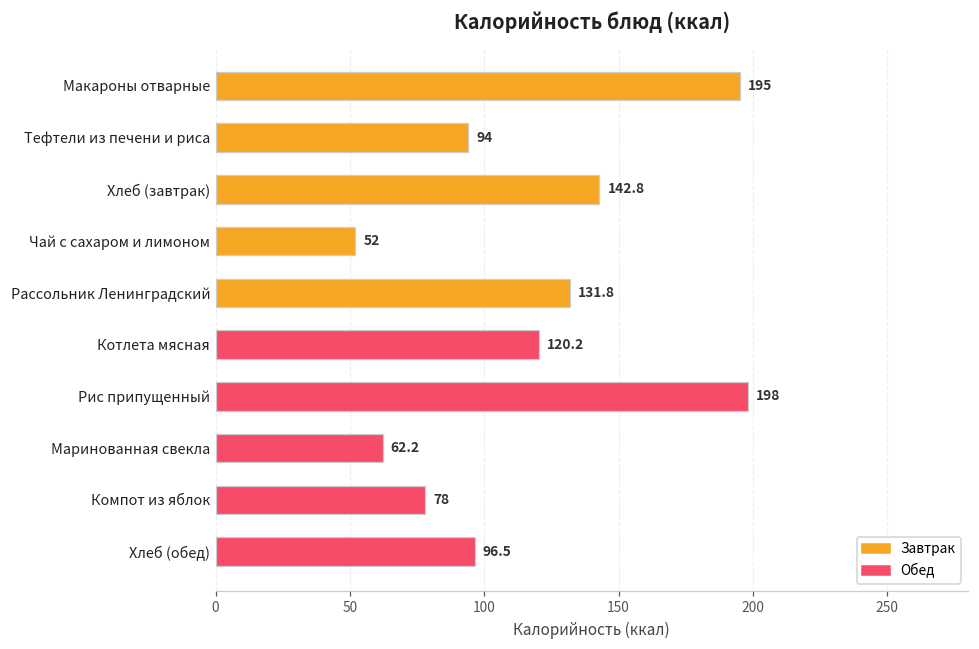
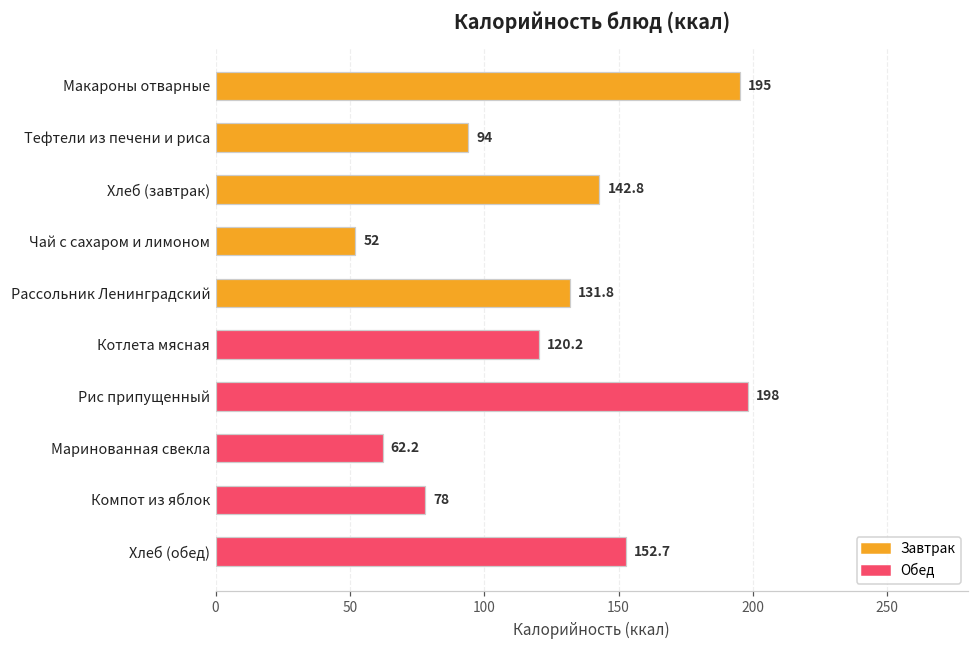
  {
    "Макароны отварные": 195,
    "Тефтели из печени и риса": 94,
    "Хлеб (завтрак)": 142.8,
    "Чай с сахаром и лимоном": 52,
    "Рассольник Ленинградский": 131.8,
    "Котлета мясная": 120.2,
    "Рис припущенный": 198,
    "Маринованная свекла": 62.2,
    "Компот из яблок": 78,
-   "Хлеб (обед)": 96.5
+   "Хлеб (обед)": 152.7
  }
